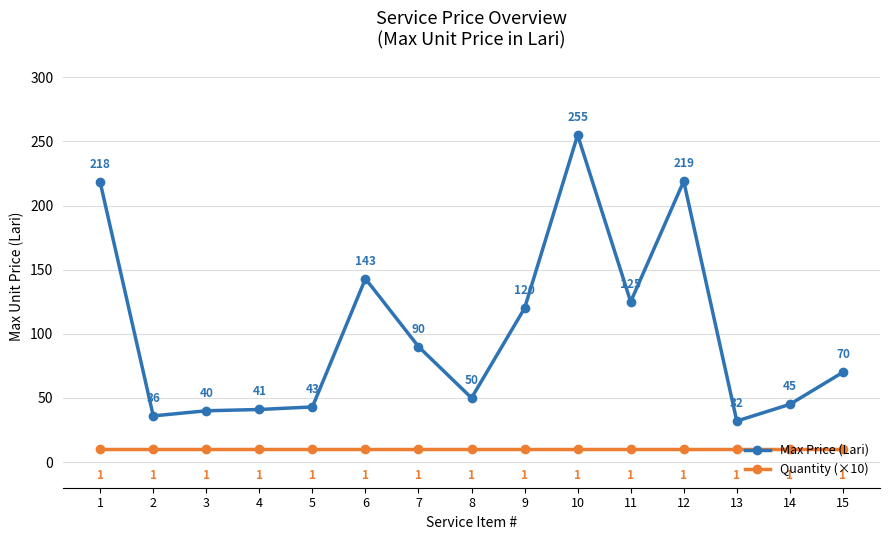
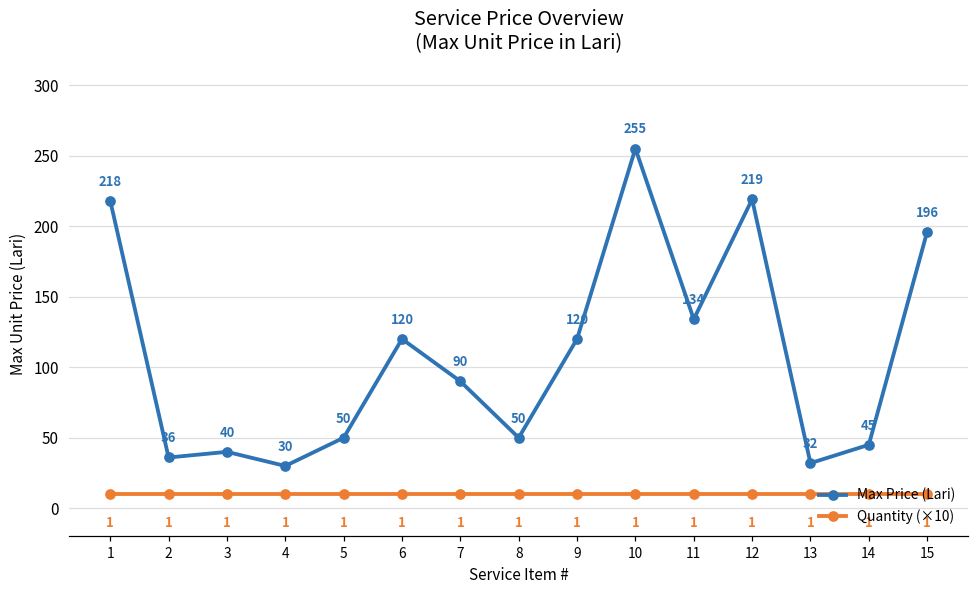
  {
    "Max Price (Lari)": {
      "1": 218,
      "2": 36,
      "3": 40,
-     "4": 41,
-     "5": 43,
-     "6": 143,
+     "4": 30,
+     "5": 50,
+     "6": 120,
      "7": 90,
      "8": 50,
      "9": 120,
      "10": 255,
-     "11": 125,
+     "11": 134,
      "12": 219,
      "13": 32,
      "14": 45,
-     "15": 70
+     "15": 196
    }
  }
